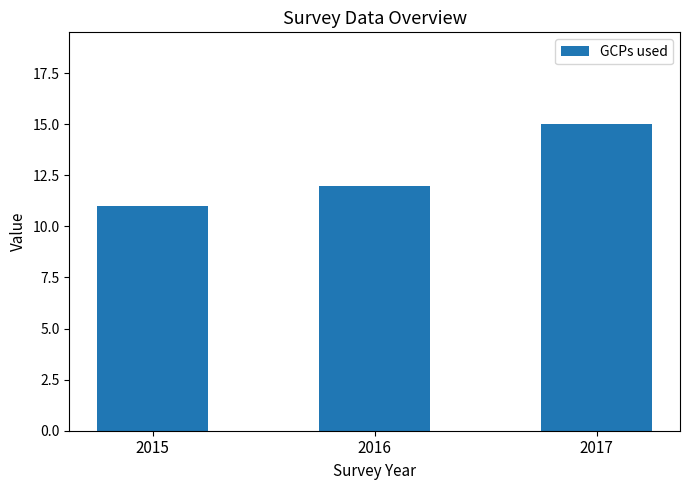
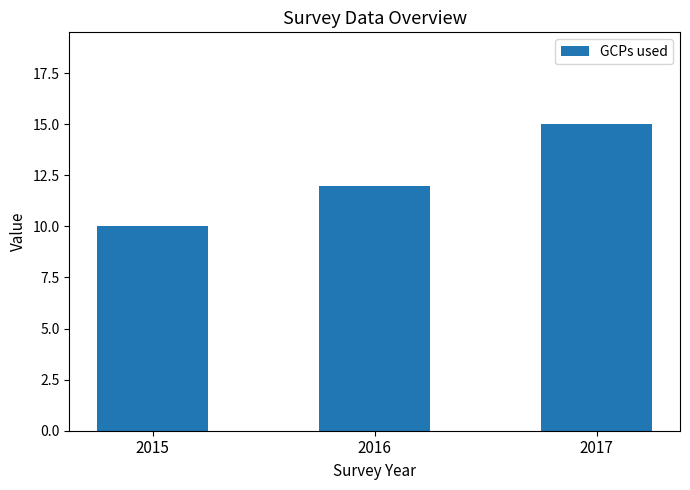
  {
-   "2015": 11,
+   "2015": 10,
    "2016": 12,
    "2017": 15
  }
